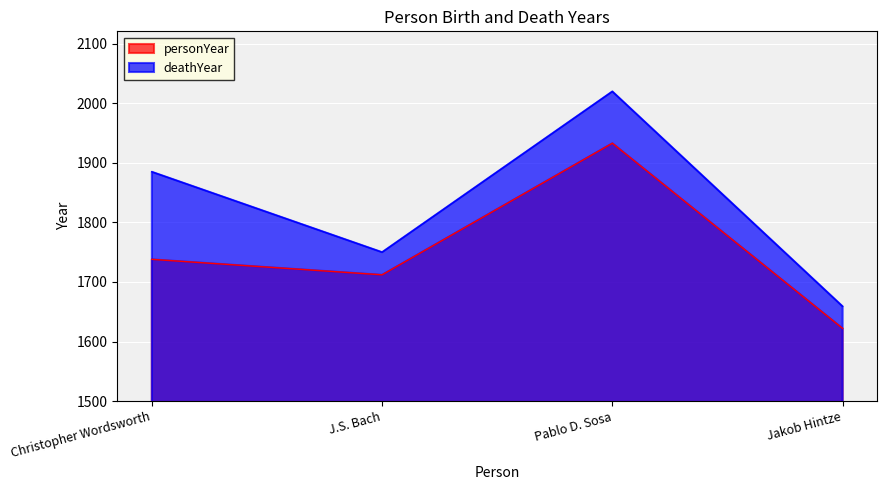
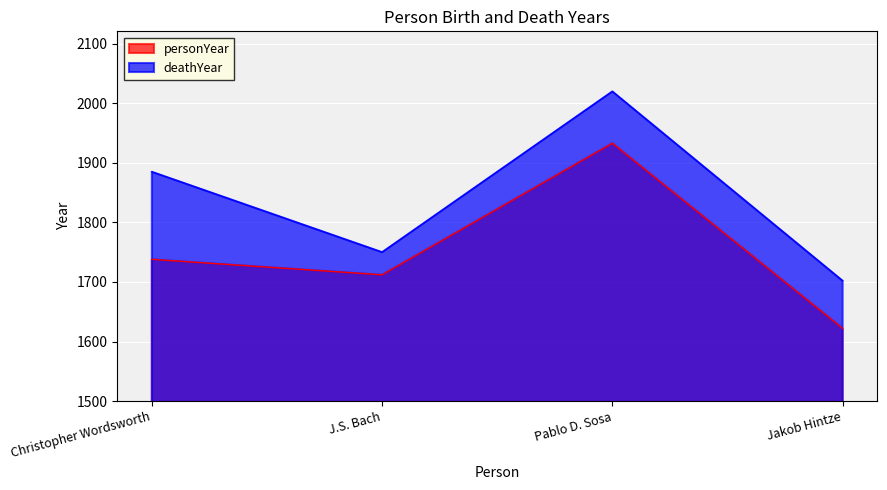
  {
    "personYear": {
      "Christopher Wordsworth": 1740,
      "J.S. Bach": 1710,
      "Pablo D. Sosa": 1930,
      "Jakob Hintze": 1620
    },
    "deathYear": {
      "Christopher Wordsworth": 1890,
      "J.S. Bach": 1750,
      "Pablo D. Sosa": 2020,
-     "Jakob Hintze": 1660
+     "Jakob Hintze": 1700
    }
  }
